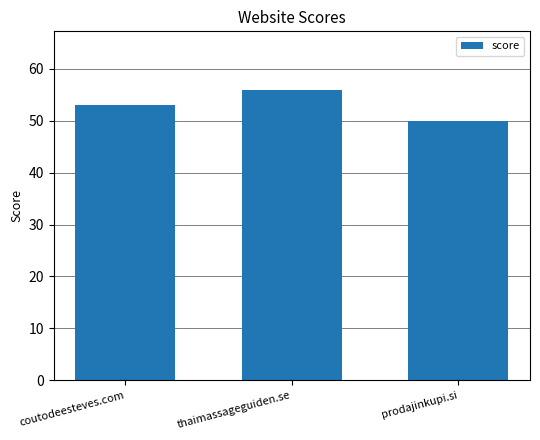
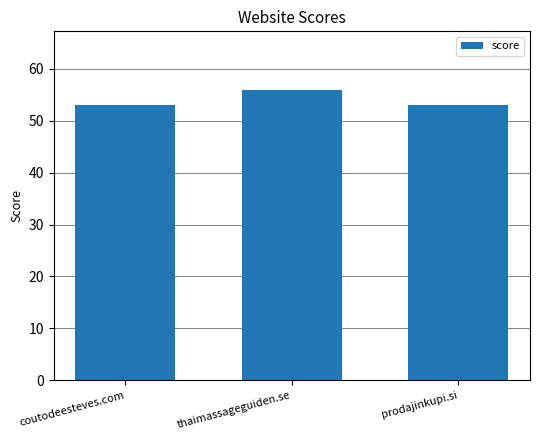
  {
    "coutodeesteves.com": 53,
    "thaimassageguiden.se": 56,
-   "prodajinkupi.si": 50
+   "prodajinkupi.si": 53
  }
